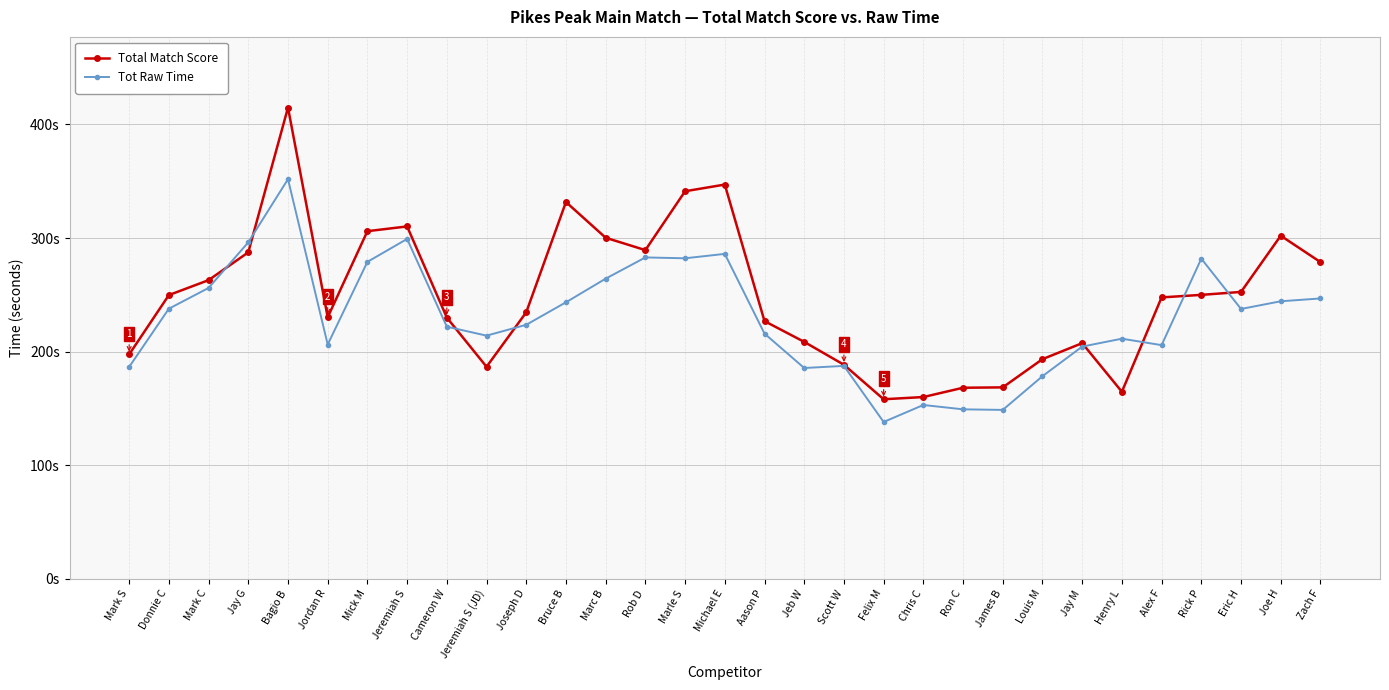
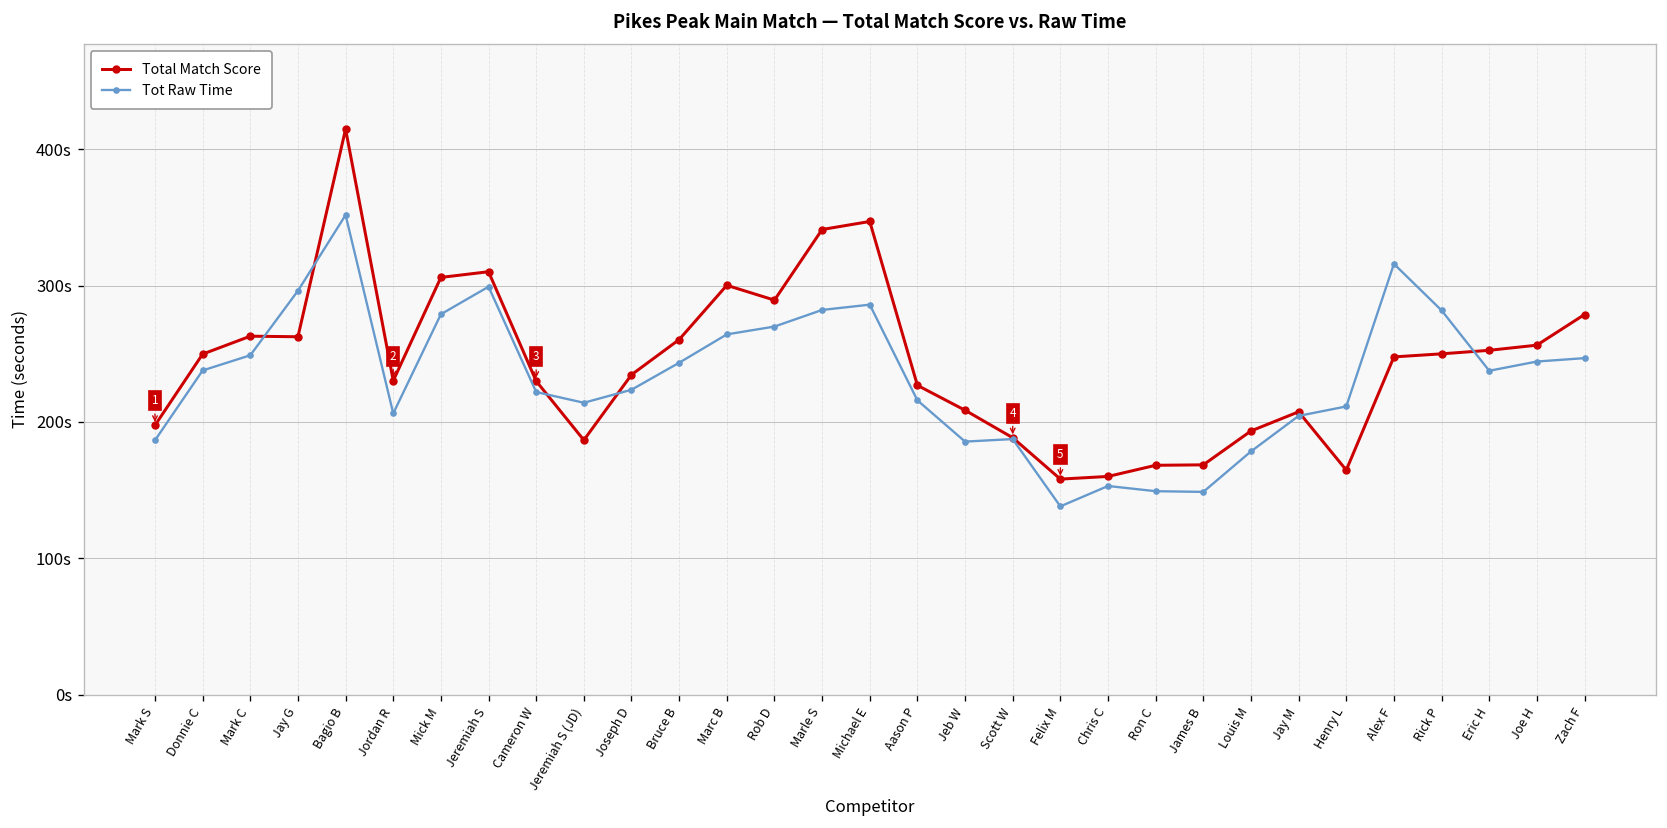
  {
    "Total Match Score": {
      "Donnie C": "250s",
      "Mark C": "263s",
-     "Jay G": "287s",
+     "Jay G": "263s",
      "Bagio B": "415s",
      "Mick M": "306s",
      "Jeremiah S": "310s",
      "Jeremiah S (JD)": "187s",
      "Joseph D": "235s",
-     "Bruce B": "332s",
+     "Bruce B": "260s",
      "Marc B": "300s",
      "Rob D": "289s",
      "Marle S": "341s",
      "Michael E": "347s",
      "Aason P": "227s",
      "Jeb W": "209s",
      "Chris C": "160s",
      "Ron C": "168s",
      "James B": "169s",
      "Louis M": "193s",
      "Jay M": "207s",
      "Henry L": "165s",
      "Alex F": "248s",
      "Rick P": "250s",
      "Eric H": "253s",
-     "Joe H": "302s",
+     "Joe H": "256s",
      "Zach F": "279s"
    },
    "Tot Raw Time": {
      "Mark S": "187s",
      "Donnie C": "238s",
-     "Mark C": "256s",
+     "Mark C": "249s",
      "Jay G": "296s",
      "Bagio B": "352s",
      "Jordan R": "206s",
      "Mick M": "279s",
      "Jeremiah S": "299s",
      "Cameron W": "222s",
      "Jeremiah S (JD)": "214s",
      "Joseph D": "224s",
      "Bruce B": "243s",
      "Marc B": "264s",
-     "Rob D": "283s",
+     "Rob D": "270s",
      "Marle S": "282s",
      "Michael E": "286s",
      "Aason P": "216s",
      "Jeb W": "186s",
      "Felix M": "138s",
      "Chris C": "153s",
      "Ron C": "149s",
      "James B": "149s",
      "Louis M": "178s",
      "Jay M": "204s",
      "Henry L": "211s",
-     "Alex F": "206s",
+     "Alex F": "316s",
      "Rick P": "282s",
      "Eric H": "238s",
      "Joe H": "244s",
      "Zach F": "247s"
    }
  }
